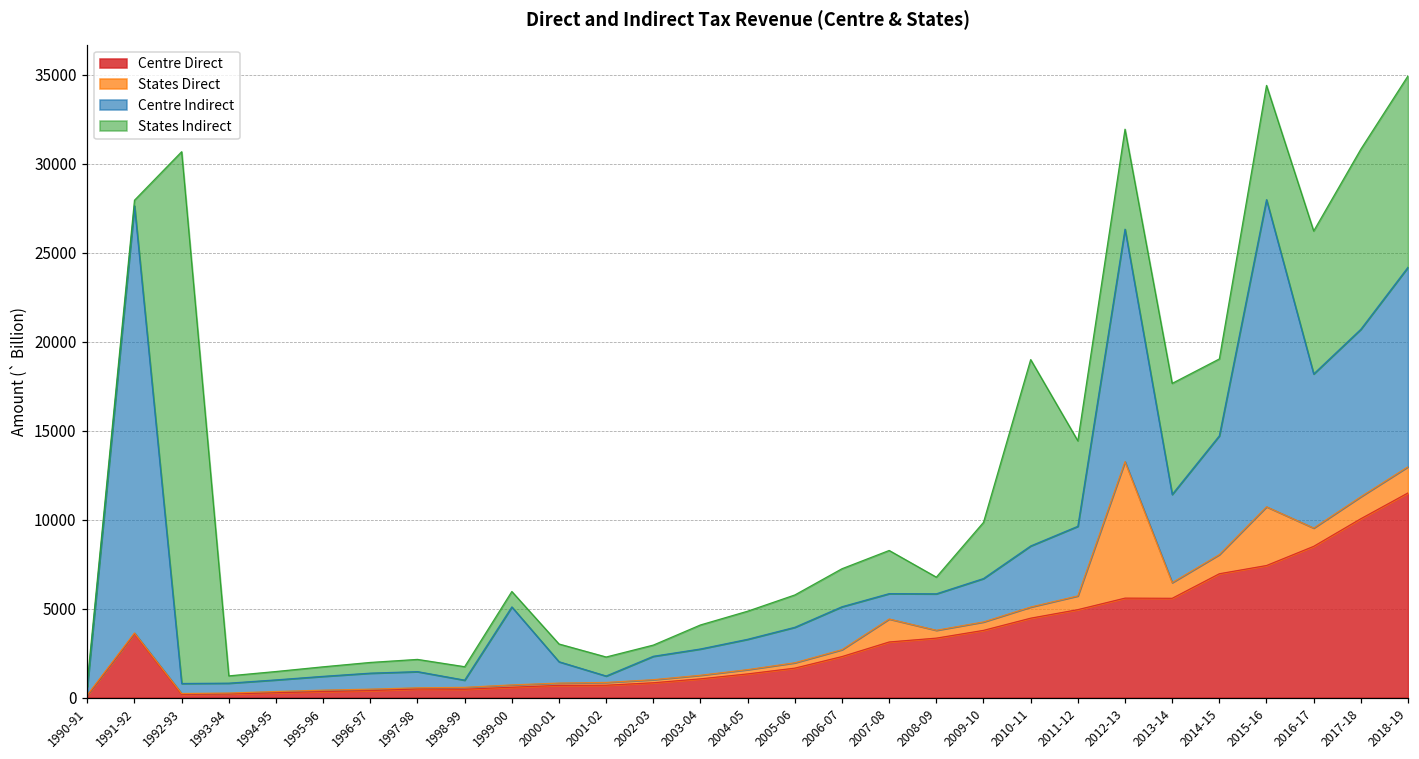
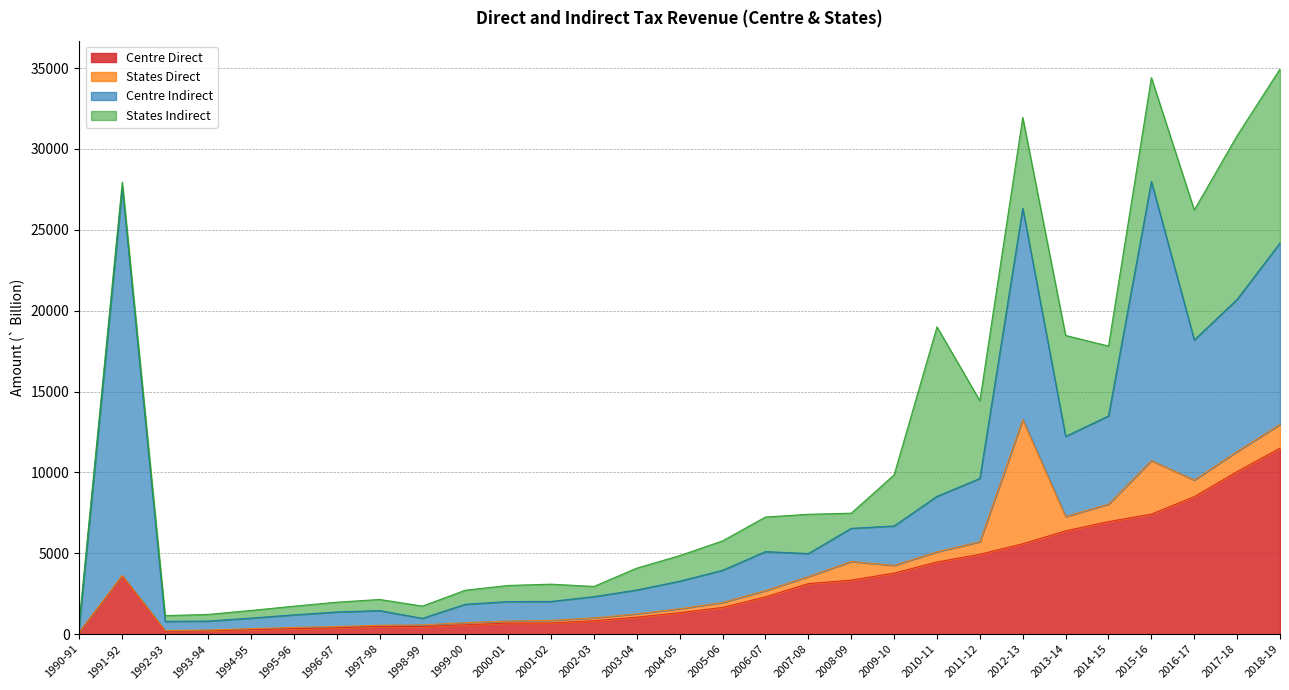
  {
    "Centre Direct": {
      "2002-03": 800,
      "2003-04": 1100,
      "2004-05": 1300,
      "2005-06": 1700,
      "2006-07": 2300,
      "2007-08": 3100,
      "2008-09": 3300,
      "2009-10": 3800,
      "2010-11": 4500,
      "2011-12": 4900,
      "2012-13": 5600,
-     "2013-14": 5600,
+     "2013-14": 6400,
      "2014-15": 7000,
      "2015-16": 7400,
      "2016-17": 8500,
      "2017-18": 10100,
      "2018-19": 11500
    },
    "States Direct": {
      "2002-03": 200,
      "2003-04": 200,
      "2004-05": 200,
      "2005-06": 300,
      "2006-07": 400,
-     "2007-08": 1300,
-     "2008-09": 400,
+     "2007-08": 400,
+     "2008-09": 1200,
      "2009-10": 500,
      "2010-11": 600,
      "2011-12": 800,
      "2012-13": 7700,
      "2013-14": 900,
      "2014-15": 1100,
      "2015-16": 3300,
      "2016-17": 1000,
      "2017-18": 1200,
      "2018-19": 1500
    },
    "Centre Indirect": {
      "1990-91": 500,
      "1991-92": 24000,
      "1992-93": 600,
      "1993-94": 600,
      "1994-95": 700,
      "1995-96": 800,
      "1996-97": 900,
      "1997-98": 900,
      "1998-99": 400,
-     "1999-00": 4400,
+     "1999-00": 1100,
      "2000-01": 1200,
-     "2001-02": 400,
+     "2001-02": 1200,
      "2002-03": 1300,
      "2003-04": 1500,
      "2004-05": 1700,
      "2005-06": 2000,
      "2006-07": 2400,
      "2007-08": 1400,
      "2008-09": 2000,
      "2009-10": 2400,
      "2010-11": 3400,
      "2011-12": 3900,
      "2012-13": 13100,
      "2013-14": 5000,
-     "2014-15": 6700,
+     "2014-15": 5500,
      "2015-16": 17300,
      "2016-17": 8700,
      "2017-18": 9400,
      "2018-19": 11200
    },
    "States Indirect": {
      "1990-91": 300,
      "1991-92": 300,
-     "1992-93": 29900,
+     "1992-93": 400,
      "1993-94": 400,
      "1994-95": 500,
      "1995-96": 500,
      "1996-97": 600,
      "1997-98": 700,
      "1998-99": 800,
      "1999-00": 900,
      "2000-01": 1000,
      "2001-02": 1100,
      "2002-03": 600,
      "2003-04": 1400,
      "2004-05": 1600,
      "2005-06": 1800,
      "2006-07": 2100,
      "2007-08": 2400,
      "2008-09": 900,
      "2009-10": 3200,
      "2010-11": 10500,
      "2011-12": 4800,
      "2012-13": 5600,
      "2013-14": 6200,
      "2014-15": 4300,
      "2015-16": 6400,
      "2016-17": 8000,
      "2017-18": 10100,
      "2018-19": 10800
    }
  }
